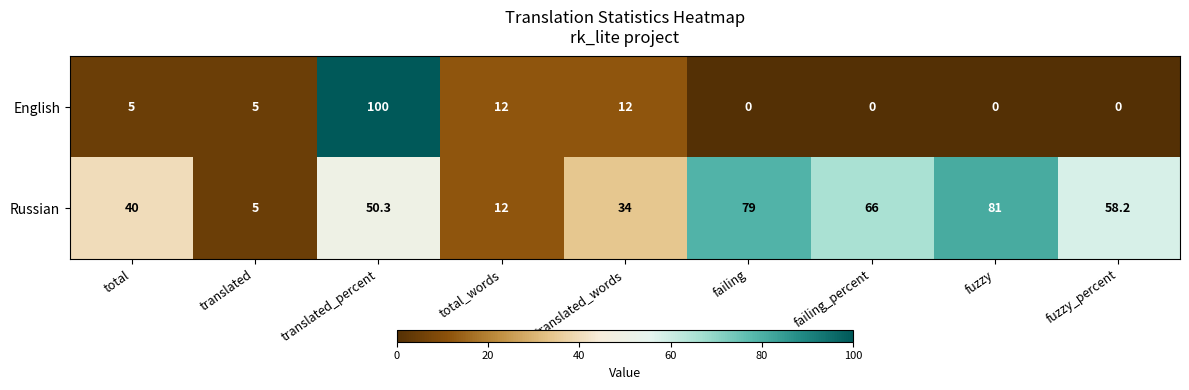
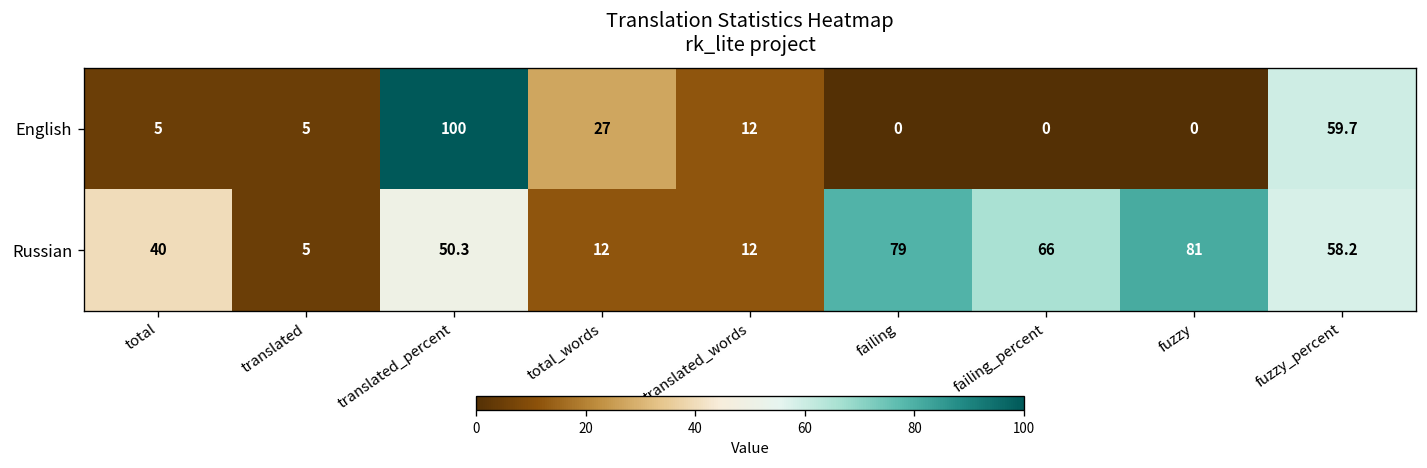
  {
    "English": {
      "total": 5,
      "translated": 5,
      "translated_percent": 100,
-     "total_words": 12,
+     "total_words": 27,
      "translated_words": 12,
      "failing": 0,
      "failing_percent": 0,
      "fuzzy": 0,
-     "fuzzy_percent": 0
+     "fuzzy_percent": 59.7
    },
    "Russian": {
      "total": 40,
      "translated": 5,
      "translated_percent": 50.3,
      "total_words": 12,
-     "translated_words": 34,
+     "translated_words": 12,
      "failing": 79,
      "failing_percent": 66,
      "fuzzy": 81,
      "fuzzy_percent": 58.2
    }
  }
